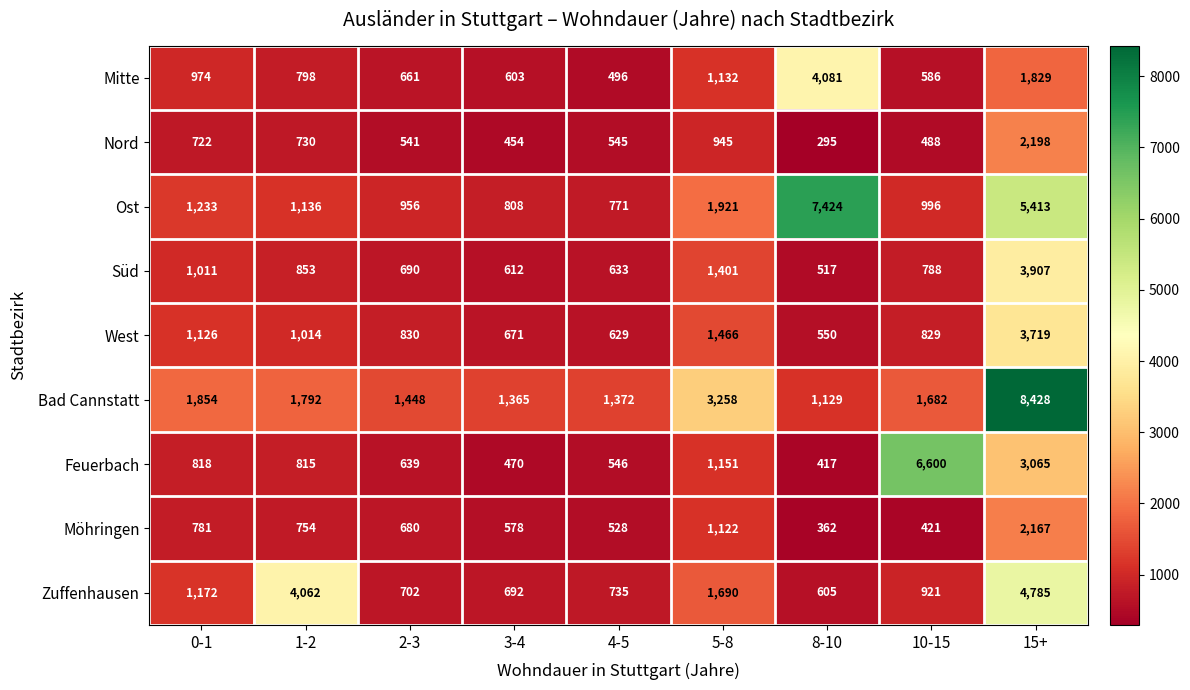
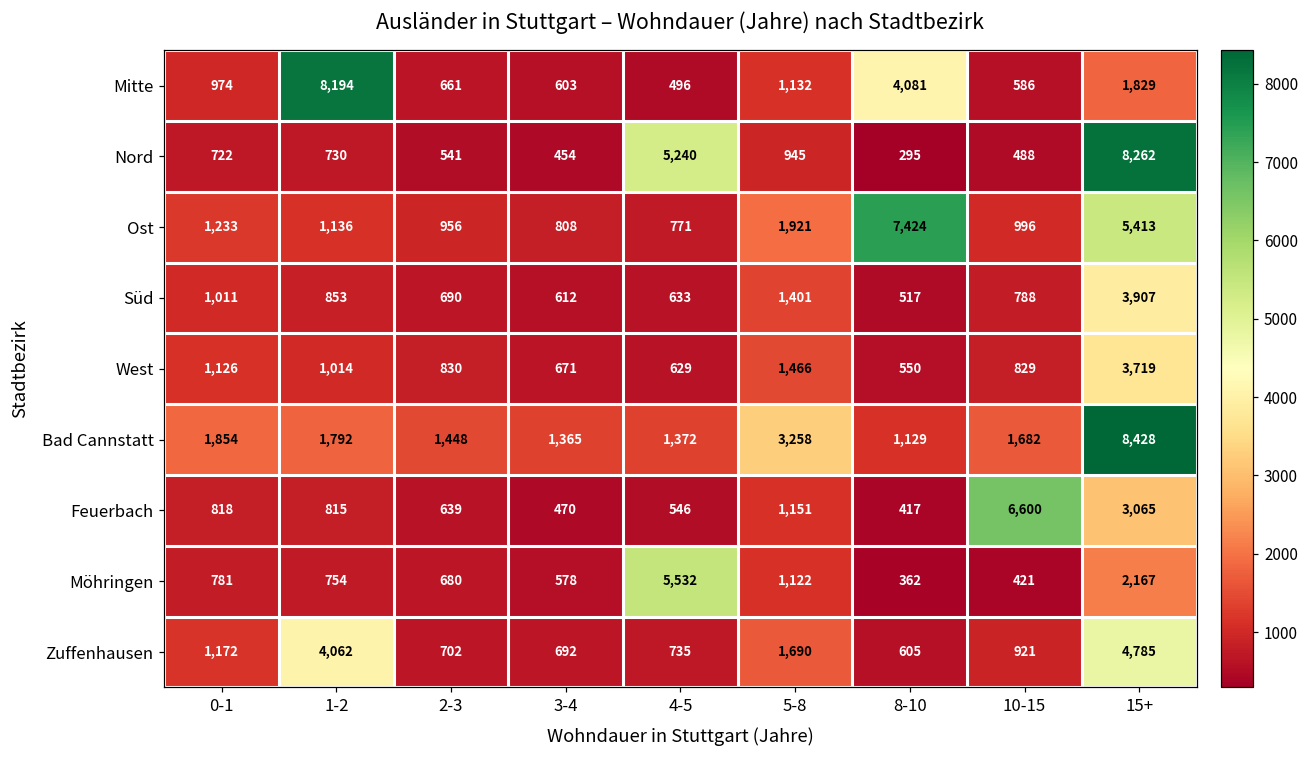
  {
    "Mitte": {
      "0-1": "974",
-     "1-2": "798",
+     "1-2": "8,194",
      "2-3": "661",
      "3-4": "603",
      "4-5": "496",
      "5-8": "1,132",
      "8-10": "4,081",
      "10-15": "586",
      "15+": "1,829"
    },
    "Nord": {
      "0-1": "722",
      "1-2": "730",
      "2-3": "541",
      "3-4": "454",
-     "4-5": "545",
+     "4-5": "5,240",
      "5-8": "945",
      "8-10": "295",
      "10-15": "488",
-     "15+": "2,198"
+     "15+": "8,262"
    },
    "Ost": {
      "0-1": "1,233",
      "1-2": "1,136",
      "2-3": "956",
      "3-4": "808",
      "4-5": "771",
      "5-8": "1,921",
      "8-10": "7,424",
      "10-15": "996",
      "15+": "5,413"
    },
    "Süd": {
      "0-1": "1,011",
      "1-2": "853",
      "2-3": "690",
      "3-4": "612",
      "4-5": "633",
      "5-8": "1,401",
      "8-10": "517",
      "10-15": "788",
      "15+": "3,907"
    },
    "West": {
      "0-1": "1,126",
      "1-2": "1,014",
      "2-3": "830",
      "3-4": "671",
      "4-5": "629",
      "5-8": "1,466",
      "8-10": "550",
      "10-15": "829",
      "15+": "3,719"
    },
    "Bad Cannstatt": {
      "0-1": "1,854",
      "1-2": "1,792",
      "2-3": "1,448",
      "3-4": "1,365",
      "4-5": "1,372",
      "5-8": "3,258",
      "8-10": "1,129",
      "10-15": "1,682",
      "15+": "8,428"
    },
    "Feuerbach": {
      "0-1": "818",
      "1-2": "815",
      "2-3": "639",
      "3-4": "470",
      "4-5": "546",
      "5-8": "1,151",
      "8-10": "417",
      "10-15": "6,600",
      "15+": "3,065"
    },
    "Möhringen": {
      "0-1": "781",
      "1-2": "754",
      "2-3": "680",
      "3-4": "578",
-     "4-5": "528",
+     "4-5": "5,532",
      "5-8": "1,122",
      "8-10": "362",
      "10-15": "421",
      "15+": "2,167"
    },
    "Zuffenhausen": {
      "0-1": "1,172",
      "1-2": "4,062",
      "2-3": "702",
      "3-4": "692",
      "4-5": "735",
      "5-8": "1,690",
      "8-10": "605",
      "10-15": "921",
      "15+": "4,785"
    }
  }
